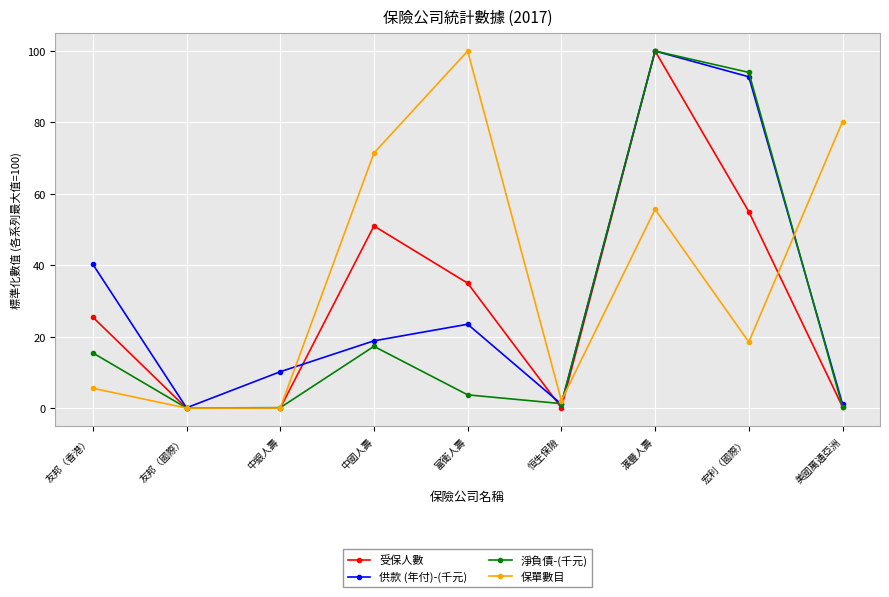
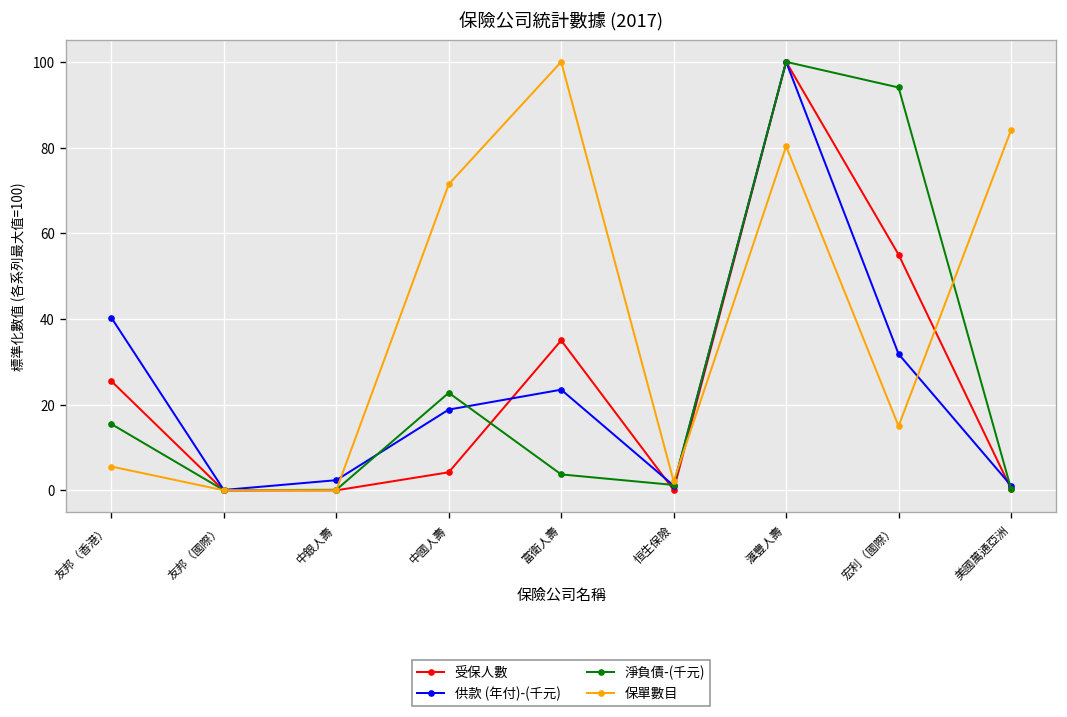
  {
    "受保人數": {
      "友邦（香港）": 26,
-     "中國人壽": 51,
+     "中國人壽": 4,
      "富衛人壽": 35,
      "恒生保險": 0,
      "宏利（國際）": 55
    },
    "供款 (年付)-(千元)": {
      "友邦（香港）": 40,
-     "中銀人壽": 10,
+     "中銀人壽": 2,
      "中國人壽": 19,
      "富衛人壽": 24,
-     "宏利（國際）": 93,
+     "宏利（國際）": 32,
      "美國萬通亞洲": 1
    },
    "淨負債-(千元)": {
      "友邦（香港）": 15,
-     "中國人壽": 17,
+     "中國人壽": 23,
      "富衛人壽": 4,
      "宏利（國際）": 94
    },
    "保單數目": {
      "友邦（香港）": 6,
      "中國人壽": 71,
      "富衛人壽": 100,
      "恒生保險": 2,
-     "滙豐人壽": 56,
-     "宏利（國際）": 19,
-     "美國萬通亞洲": 80
+     "滙豐人壽": 80,
+     "宏利（國際）": 15,
+     "美國萬通亞洲": 84
    }
  }
